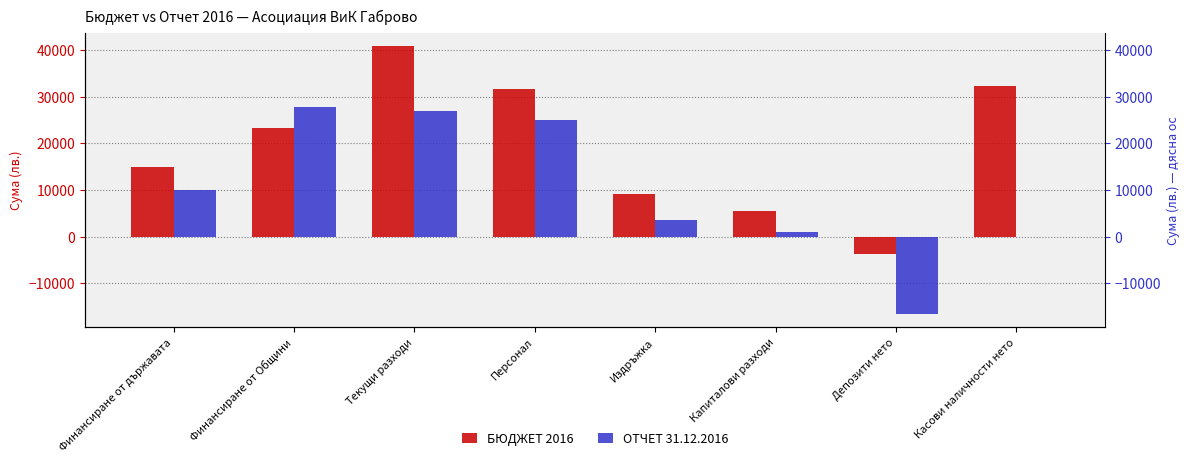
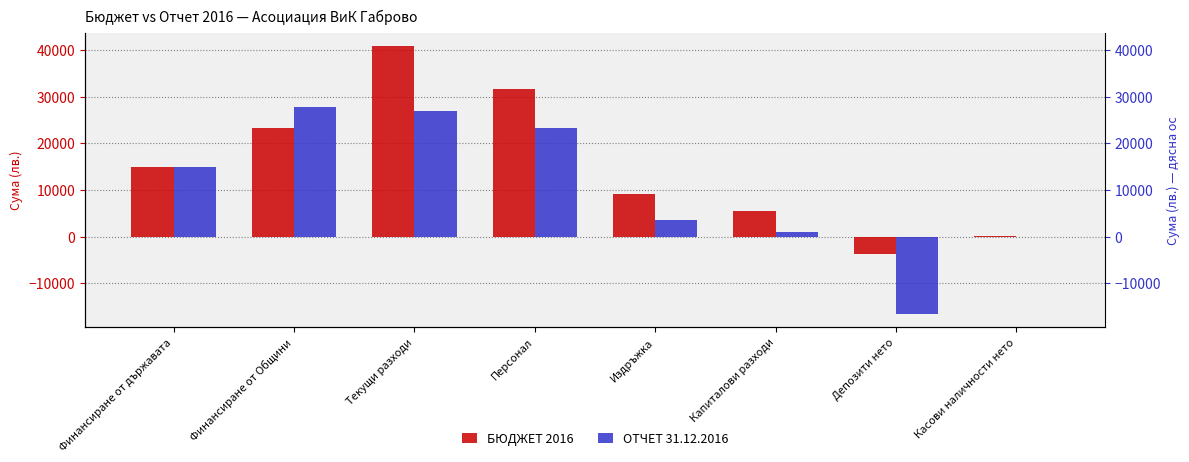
  {
    "БЮДЖЕТ 2016": {
      "Финансиране от държавата": 15000,
      "Финансиране от Общини": 23000,
      "Текущи разходи": 41000,
      "Персонал": 32000,
      "Издръжка": 9000,
      "Капиталови разходи": 5000,
      "Депозити нето": -4000,
-     "Касови наличности нето": 32000
+     "Касови наличности нето": 0
    },
    "ОТЧЕТ 31.12.2016": {
-     "Финансиране от държавата": 10000,
+     "Финансиране от държавата": 15000,
      "Финансиране от Общини": 28000,
      "Текущи разходи": 27000,
-     "Персонал": 25000,
+     "Персонал": 23000,
      "Издръжка": 4000,
      "Капиталови разходи": 1000,
      "Депозити нето": -16000
    }
  }
